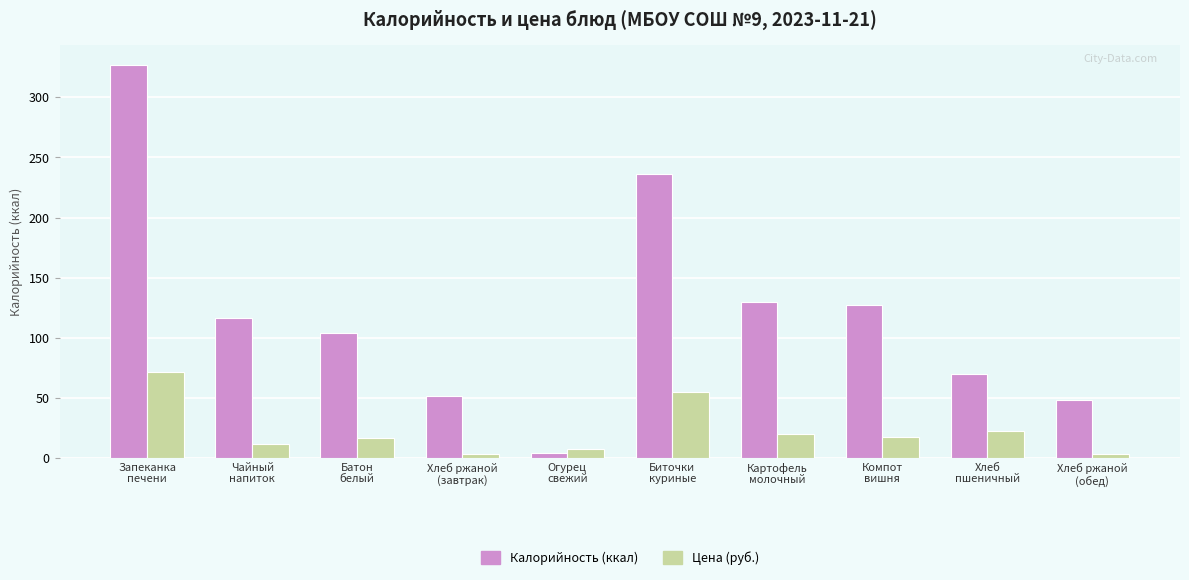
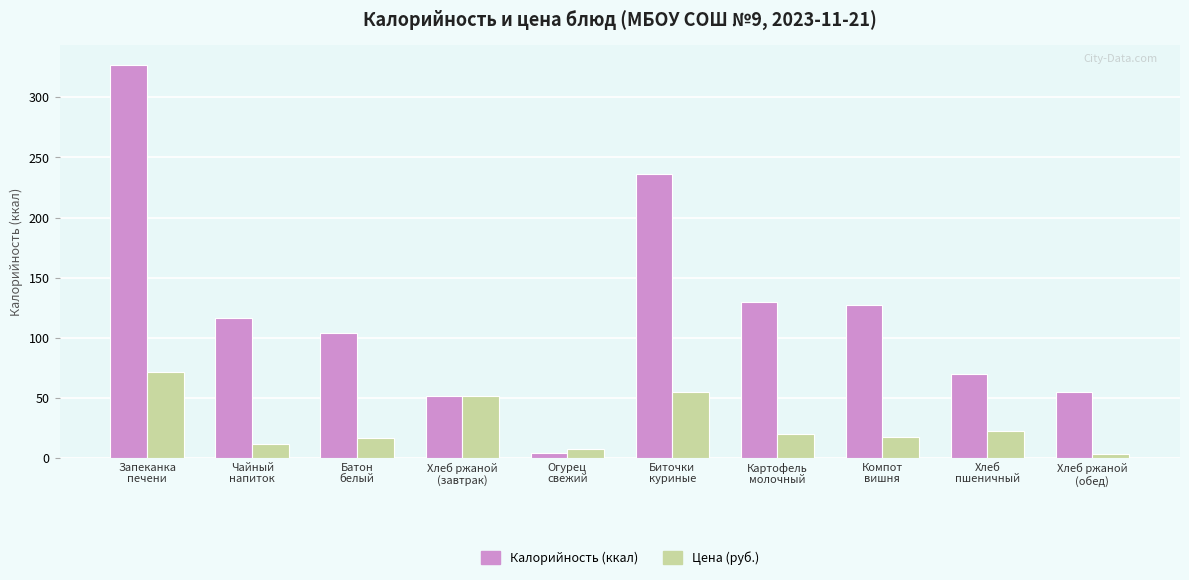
  {
    "Калорийность (ккал)": {
      "Запеканка печени": 327,
      "Чайный напиток": 116,
      "Батон белый": 104,
      "Хлеб ржаной (завтрак)": 51,
      "Огурец свежий": 4,
      "Биточки куриные": 236,
      "Картофель молочный": 130,
      "Компот вишня": 127,
      "Хлеб пшеничный": 70,
-     "Хлеб ржаной (обед)": 48
+     "Хлеб ржаной (обед)": 55
    },
    "Цена (руб.)": {
      "Запеканка печени": 71,
      "Чайный напиток": 11,
      "Батон белый": 16,
-     "Хлеб ржаной (завтрак)": 3,
+     "Хлеб ржаной (завтрак)": 51,
      "Огурец свежий": 7,
      "Биточки куриные": 55,
      "Картофель молочный": 20,
      "Компот вишня": 17,
      "Хлеб пшеничный": 22,
      "Хлеб ржаной (обед)": 3
    }
  }
